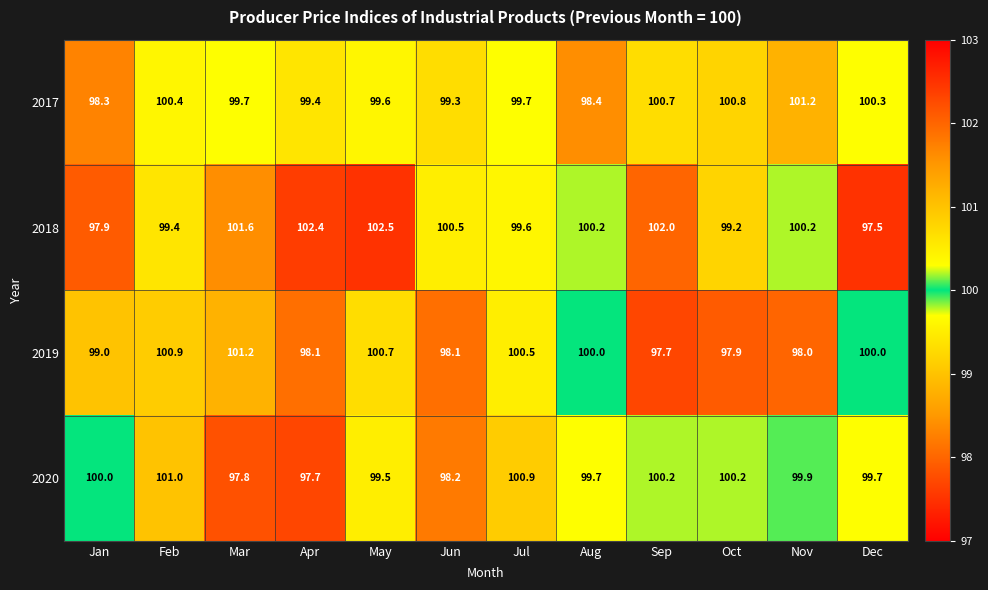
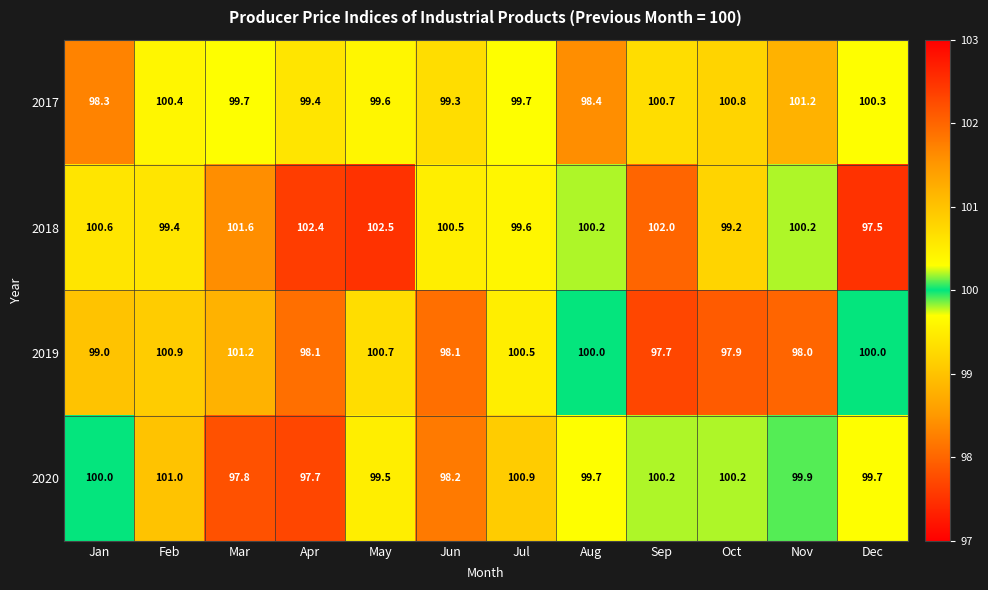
  {
    "2017": {
      "Jan": 98.3,
      "Feb": 100.4,
      "Mar": 99.7,
      "Apr": 99.4,
      "May": 99.6,
      "Jun": 99.3,
      "Jul": 99.7,
      "Aug": 98.4,
      "Sep": 100.7,
      "Oct": 100.8,
      "Nov": 101.2,
      "Dec": 100.3
    },
    "2018": {
-     "Jan": 97.9,
+     "Jan": 100.6,
      "Feb": 99.4,
      "Mar": 101.6,
      "Apr": 102.4,
      "May": 102.5,
      "Jun": 100.5,
      "Jul": 99.6,
      "Aug": 100.2,
      "Sep": 102.0,
      "Oct": 99.2,
      "Nov": 100.2,
      "Dec": 97.5
    },
    "2019": {
      "Jan": 99.0,
      "Feb": 100.9,
      "Mar": 101.2,
      "Apr": 98.1,
      "May": 100.7,
      "Jun": 98.1,
      "Jul": 100.5,
      "Aug": 100.0,
      "Sep": 97.7,
      "Oct": 97.9,
      "Nov": 98.0,
      "Dec": 100.0
    },
    "2020": {
      "Jan": 100.0,
      "Feb": 101.0,
      "Mar": 97.8,
      "Apr": 97.7,
      "May": 99.5,
      "Jun": 98.2,
      "Jul": 100.9,
      "Aug": 99.7,
      "Sep": 100.2,
      "Oct": 100.2,
      "Nov": 99.9,
      "Dec": 99.7
    }
  }
